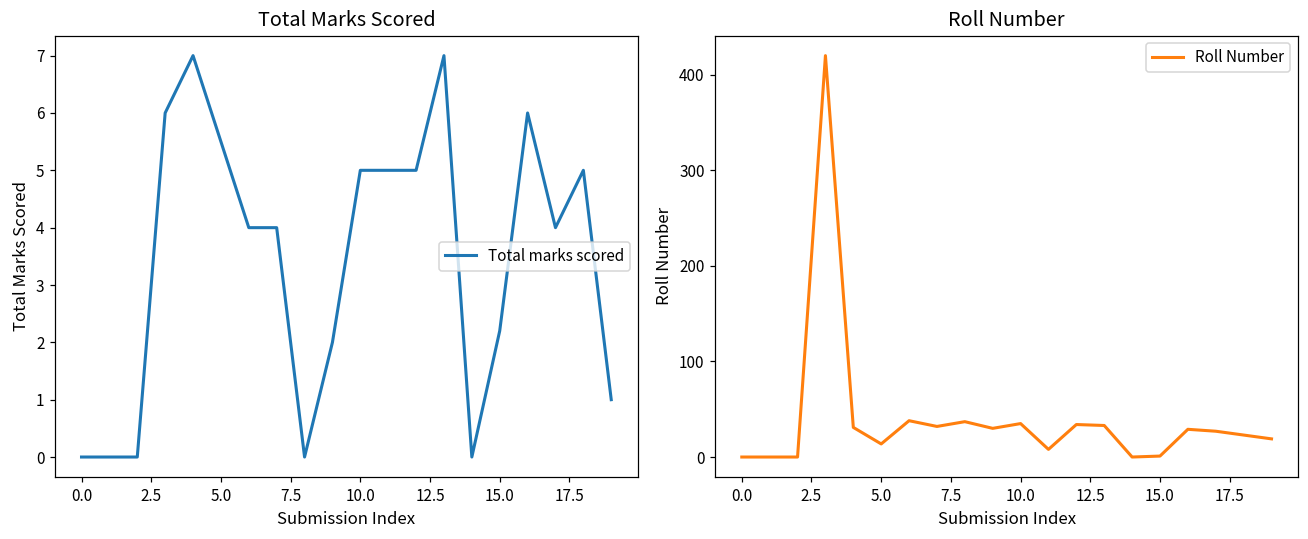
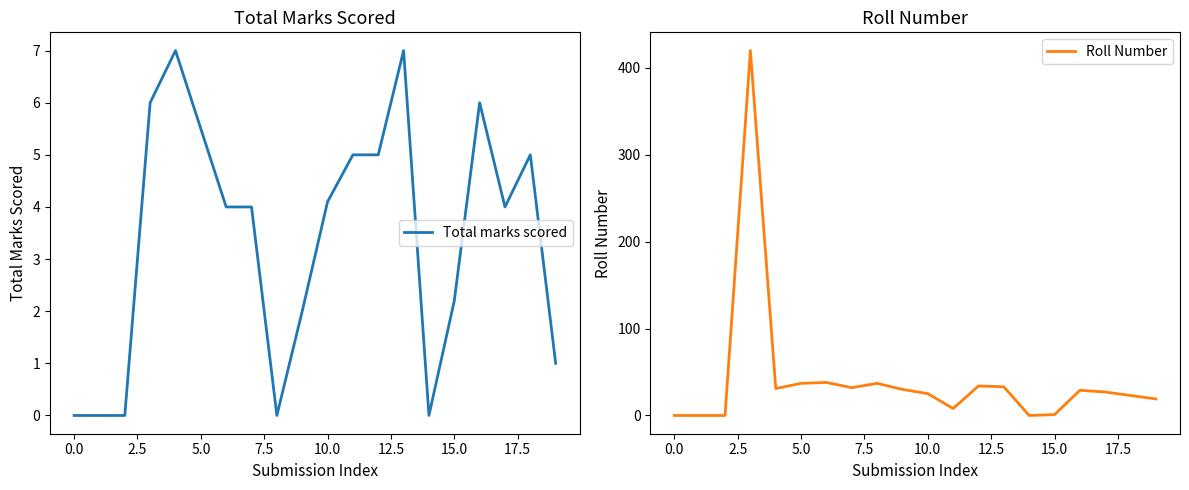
  {
    "Total Marks Scored": {
      "0.0": 0.0,
      "5.0": 5.5,
-     "10.0": 5.0,
+     "10.0": 4.1,
      "15.0": 2.2
    },
    "Roll Number": {
      "0.0": 0,
-     "5.0": 10,
-     "10.0": 40,
+     "5.0": 40,
+     "10.0": 30,
      "15.0": 0
    }
  }
